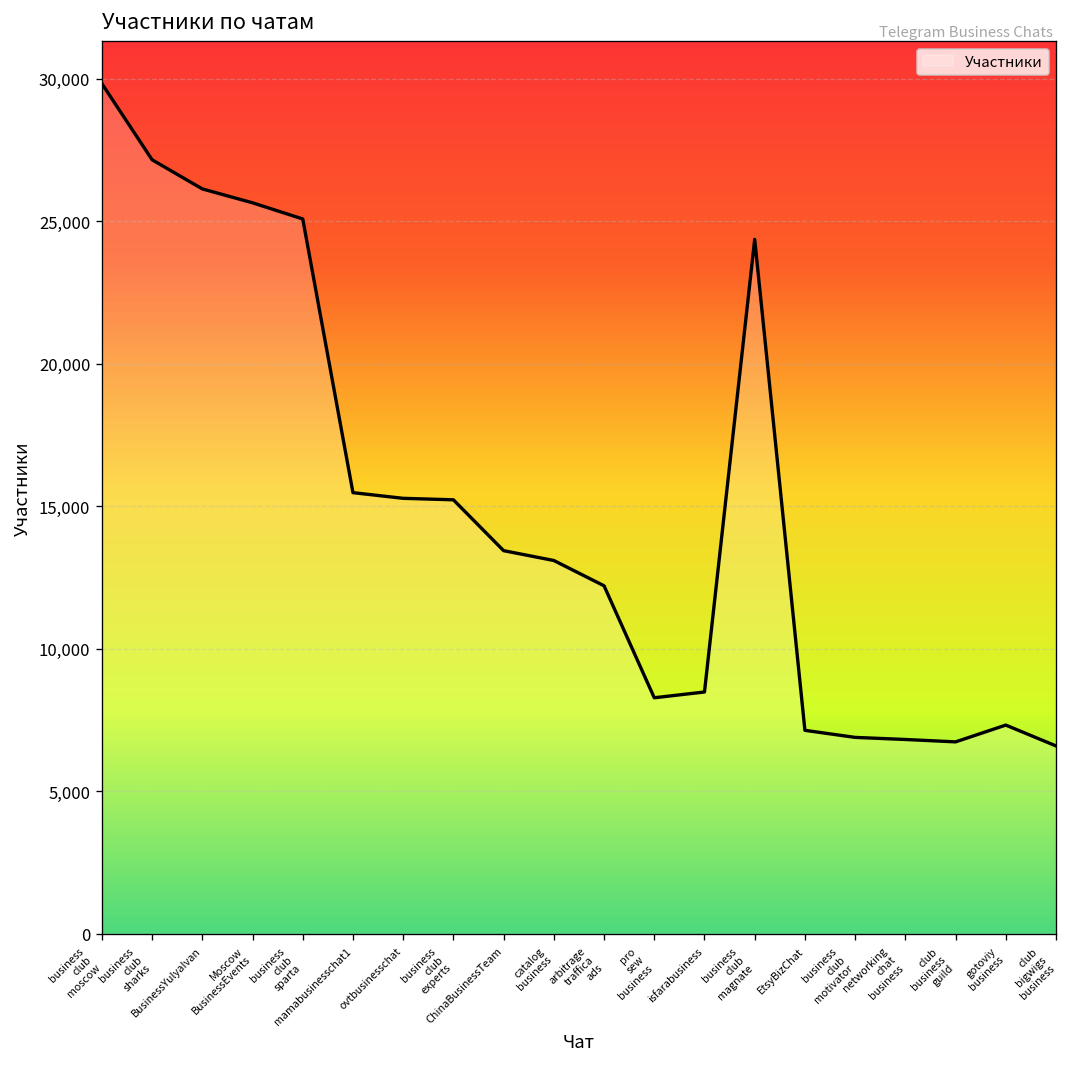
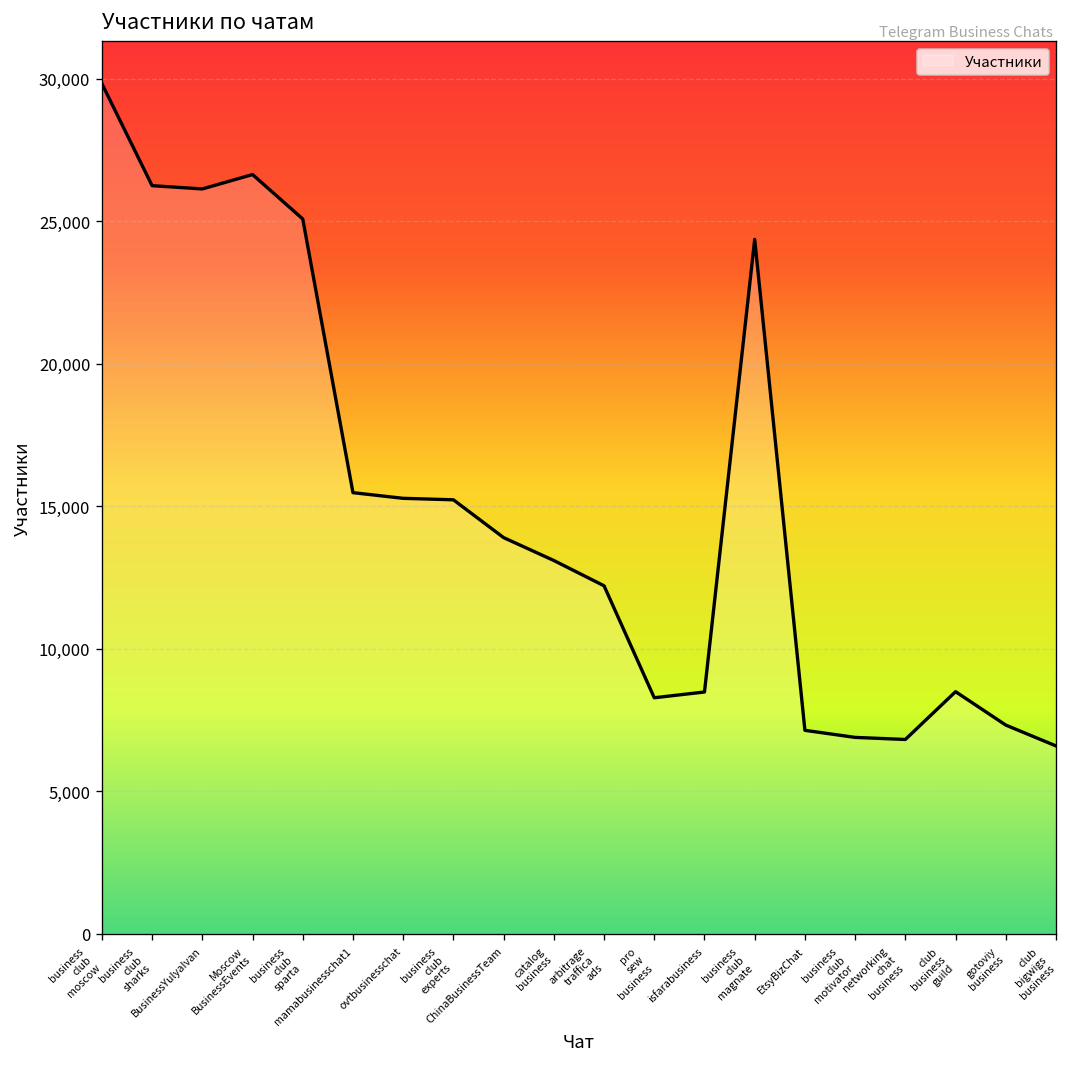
  {
    "business club moscow": "29,800",
-   "business club sharks": "27,200",
+   "business club sharks": "26,200",
    "BusinessYulyaIvan": "26,100",
-   "Moscow BusinessEvents": "25,600",
+   "Moscow BusinessEvents": "26,600",
    "business club sparta": "25,100",
    "mamabusinesschat1": "15,500",
    "ovtbusinesschat": "15,300",
    "business club experts": "15,200",
-   "ChinaBusinessTeam": "13,400",
+   "ChinaBusinessTeam": "13,900",
    "catalog business": "13,100",
    "arbitrage traffica ads": "12,200",
    "pro sew business": "8,300",
    "isfarabusiness": "8,500",
    "business club magnate": "24,400",
    "EtsyBizChat": "7,100",
    "business club motivator": "6,900",
    "networking chat business": "6,800",
-   "club business guild": "6,700",
+   "club business guild": "8,500",
    "gotoviy business": "7,300",
    "club bigwigs business": "6,600"
  }
